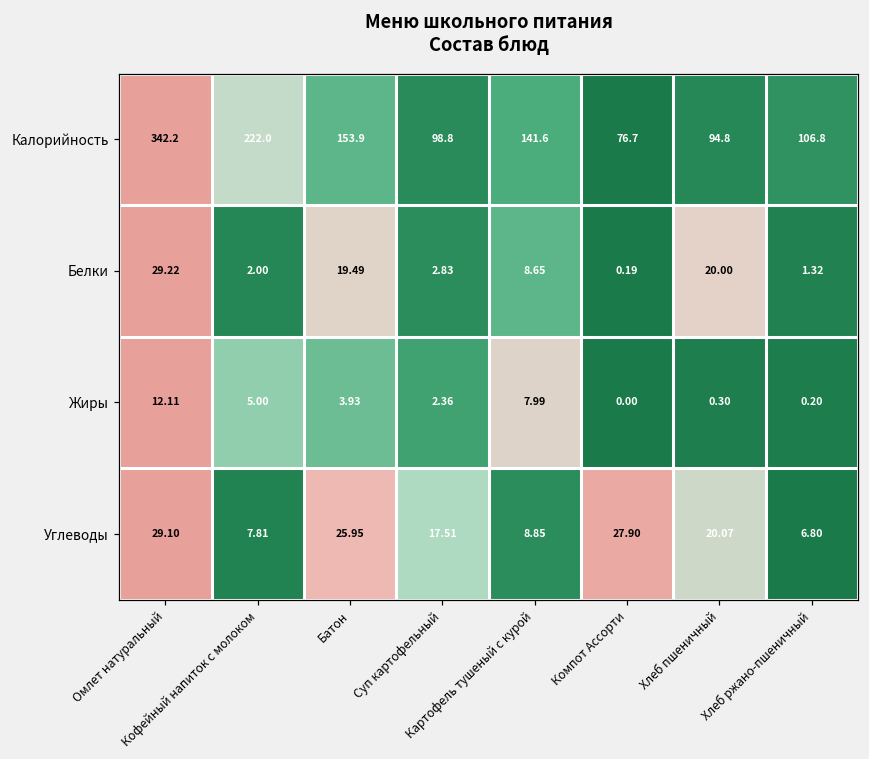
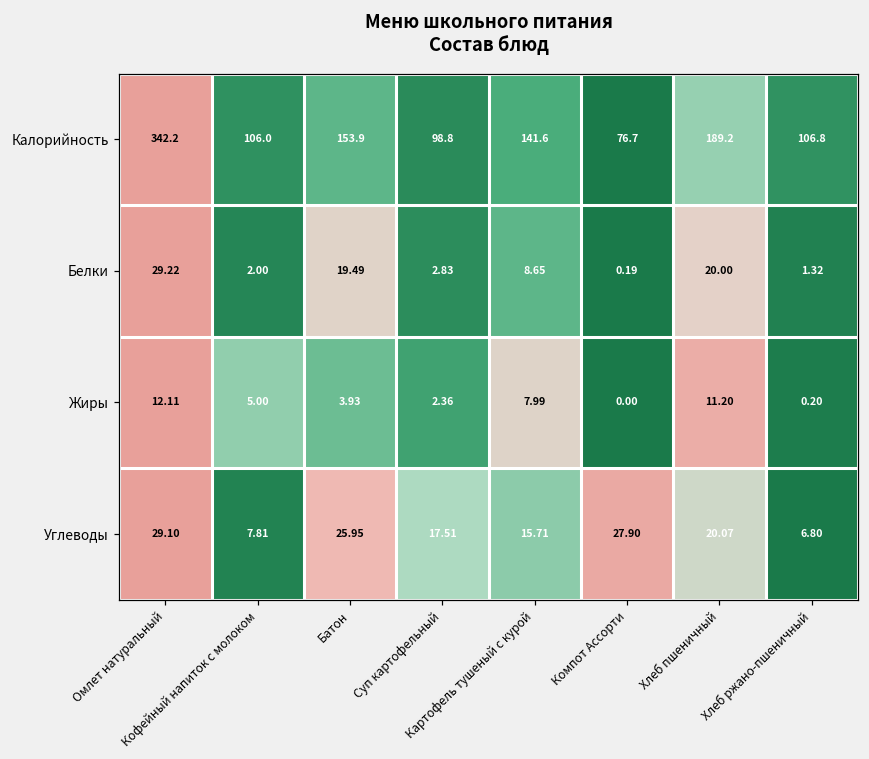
  {
    "Калорийность": {
      "Омлет натуральный": 342.2,
-     "Кофейный напиток с молоком": 222.0,
+     "Кофейный напиток с молоком": 106.0,
      "Батон": 153.9,
      "Суп картофельный": 98.8,
      "Картофель тушеный с курой": 141.6,
      "Компот Ассорти": 76.7,
-     "Хлеб пшеничный": 94.8,
+     "Хлеб пшеничный": 189.2,
      "Хлеб ржано-пшеничный": 106.8
    },
    "Белки": {
      "Омлет натуральный": 29.22,
      "Кофейный напиток с молоком": 2.00,
      "Батон": 19.49,
      "Суп картофельный": 2.83,
      "Картофель тушеный с курой": 8.65,
      "Компот Ассорти": 0.19,
      "Хлеб пшеничный": 20.00,
      "Хлеб ржано-пшеничный": 1.32
    },
    "Жиры": {
      "Омлет натуральный": 12.11,
      "Кофейный напиток с молоком": 5.00,
      "Батон": 3.93,
      "Суп картофельный": 2.36,
      "Картофель тушеный с курой": 7.99,
      "Компот Ассорти": 0.00,
-     "Хлеб пшеничный": 0.30,
+     "Хлеб пшеничный": 11.20,
      "Хлеб ржано-пшеничный": 0.20
    },
    "Углеводы": {
      "Омлет натуральный": 29.10,
      "Кофейный напиток с молоком": 7.81,
      "Батон": 25.95,
      "Суп картофельный": 17.51,
-     "Картофель тушеный с курой": 8.85,
+     "Картофель тушеный с курой": 15.71,
      "Компот Ассорти": 27.90,
      "Хлеб пшеничный": 20.07,
      "Хлеб ржано-пшеничный": 6.80
    }
  }
